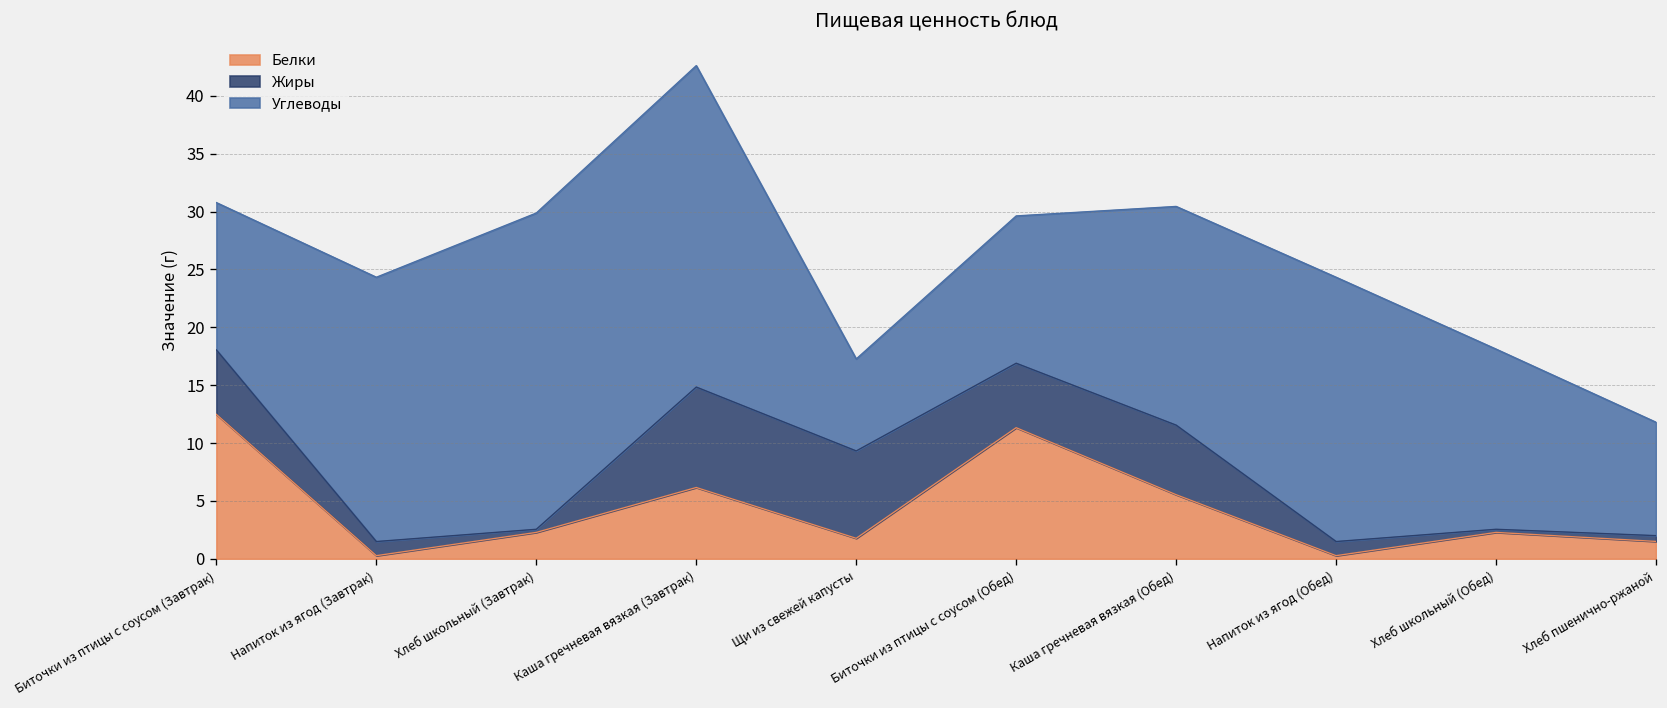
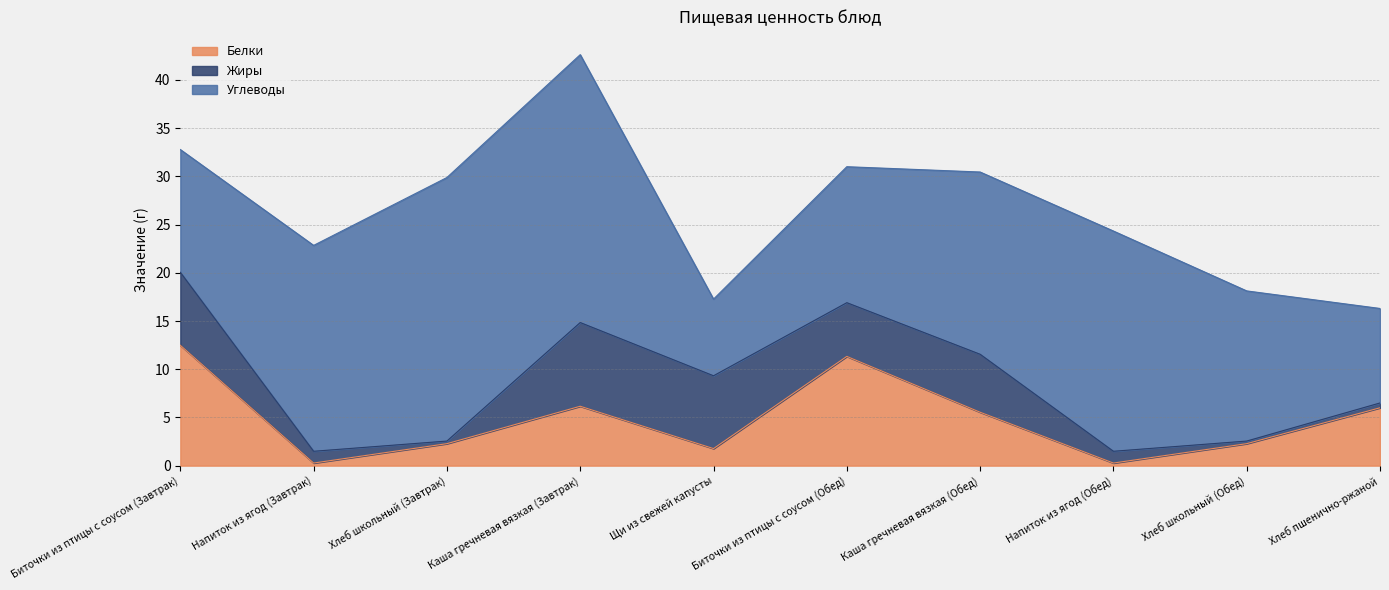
  {
    "Белки": {
      "Биточки из птицы с соусом (Завтрак)": 12,
      "Напиток из ягод (Завтрак)": 0,
      "Хлеб школьный (Завтрак)": 2,
      "Каша гречневая вязкая (Завтрак)": 6,
      "Щи из свежей капусты": 2,
      "Биточки из птицы с соусом (Обед)": 11,
      "Каша гречневая вязкая (Обед)": 6,
      "Напиток из ягод (Обед)": 0,
      "Хлеб школьный (Обед)": 2,
-     "Хлеб пшенично-ржаной": 2
+     "Хлеб пшенично-ржаной": 6
    },
    "Жиры": {
-     "Биточки из птицы с соусом (Завтрак)": 6,
+     "Биточки из птицы с соусом (Завтрак)": 8,
      "Напиток из ягод (Завтрак)": 1,
      "Хлеб школьный (Завтрак)": 0,
      "Каша гречневая вязкая (Завтрак)": 9,
      "Щи из свежей капусты": 8,
      "Биточки из птицы с соусом (Обед)": 6,
      "Каша гречневая вязкая (Обед)": 6,
      "Напиток из ягод (Обед)": 1,
      "Хлеб школьный (Обед)": 0,
      "Хлеб пшенично-ржаной": 1
    },
    "Углеводы": {
      "Биточки из птицы с соусом (Завтрак)": 13,
-     "Напиток из ягод (Завтрак)": 23,
+     "Напиток из ягод (Завтрак)": 21,
      "Хлеб школьный (Завтрак)": 27,
      "Каша гречневая вязкая (Завтрак)": 28,
      "Щи из свежей капусты": 8,
-     "Биточки из птицы с соусом (Обед)": 13,
+     "Биточки из птицы с соусом (Обед)": 14,
      "Каша гречневая вязкая (Обед)": 19,
      "Напиток из ягод (Обед)": 23,
      "Хлеб школьный (Обед)": 16,
      "Хлеб пшенично-ржаной": 10
    }
  }
